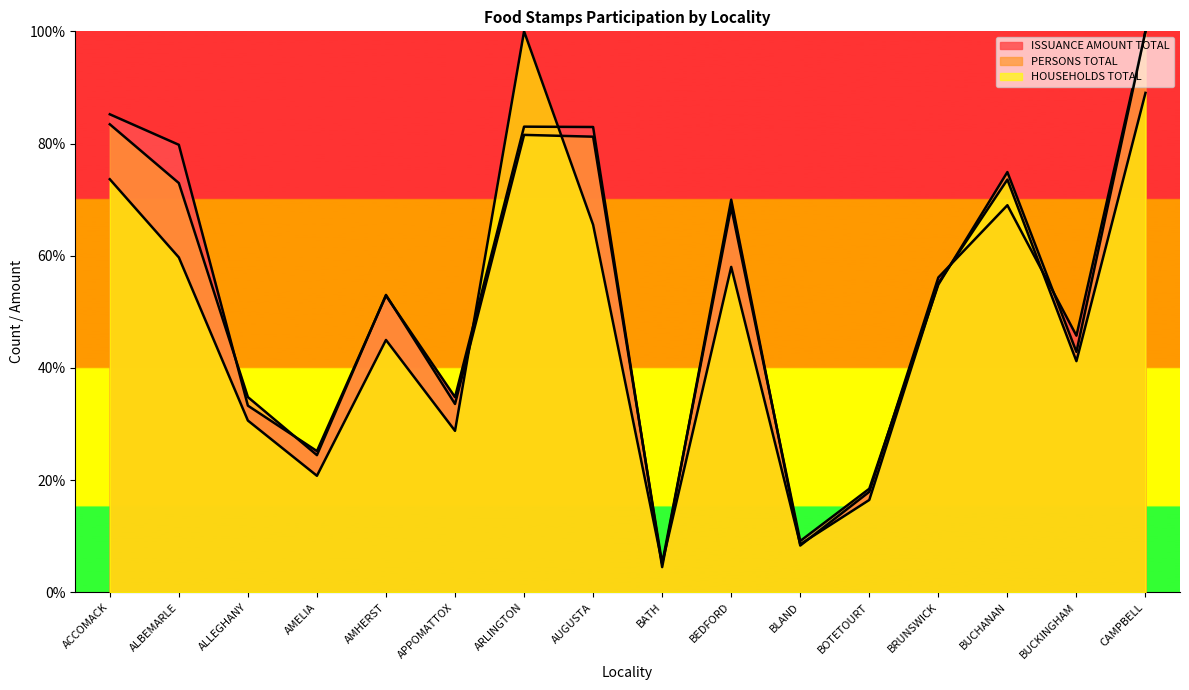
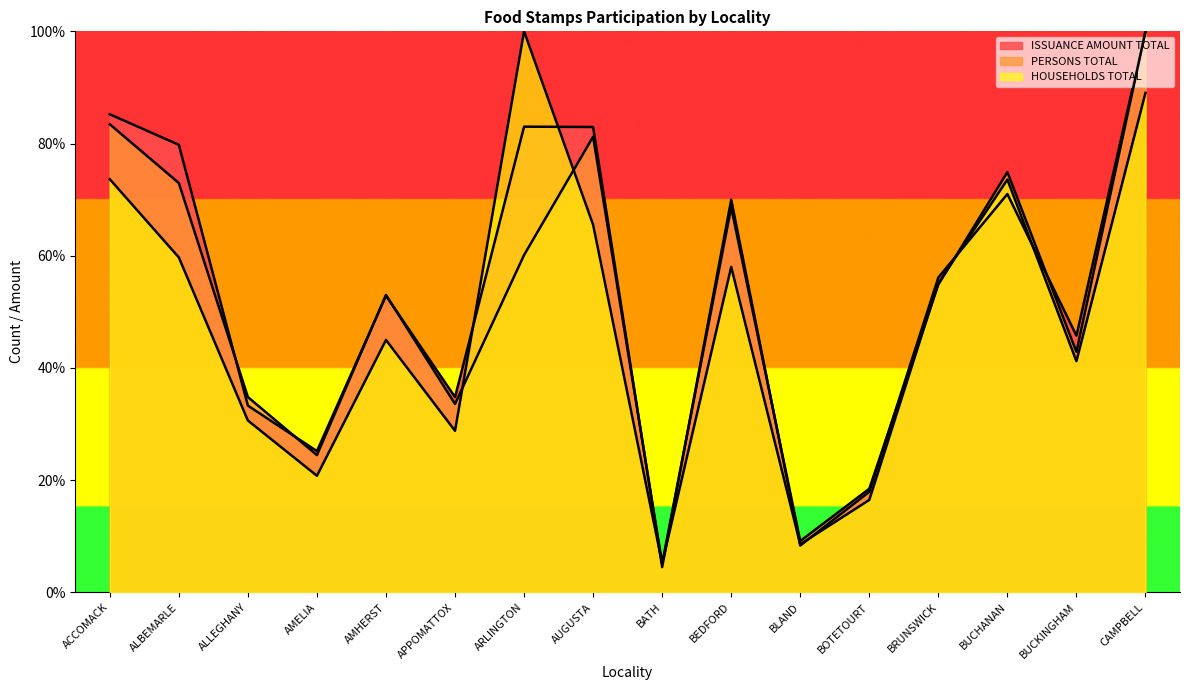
  {
    "ISSUANCE AMOUNT TOTAL": {
      "ACCOMACK": "85%",
      "ALBEMARLE": "80%",
      "ALLEGHANY": "33%",
      "AMELIA": "25%",
      "APPOMATTOX": "35%",
      "ARLINGTON": "83%",
      "AUGUSTA": "83%",
      "BATH": "5%",
      "BEDFORD": "70%",
      "BOTETOURT": "18%",
      "BRUNSWICK": "56%",
-     "BUCHANAN": "69%",
+     "BUCHANAN": "71%",
      "BUCKINGHAM": "46%"
    },
    "PERSONS TOTAL": {
      "ACCOMACK": "83%",
      "ALBEMARLE": "73%",
      "ALLEGHANY": "35%",
      "AMELIA": "24%",
      "APPOMATTOX": "34%",
-     "ARLINGTON": "82%",
+     "ARLINGTON": "60%",
      "AUGUSTA": "81%",
      "BEDFORD": "69%",
      "BLAND": "9%",
      "BOTETOURT": "18%",
      "BUCHANAN": "75%",
      "BUCKINGHAM": "43%"
    },
    "HOUSEHOLDS TOTAL": {
      "ACCOMACK": "74%",
      "ALBEMARLE": "60%",
      "ALLEGHANY": "31%",
      "AMELIA": "21%",
      "AMHERST": "45%",
      "APPOMATTOX": "29%",
      "ARLINGTON": "100%",
      "AUGUSTA": "66%",
      "BEDFORD": "58%",
      "BOTETOURT": "16%",
      "BUCHANAN": "74%",
      "BUCKINGHAM": "41%",
      "CAMPBELL": "89%"
    }
  }
